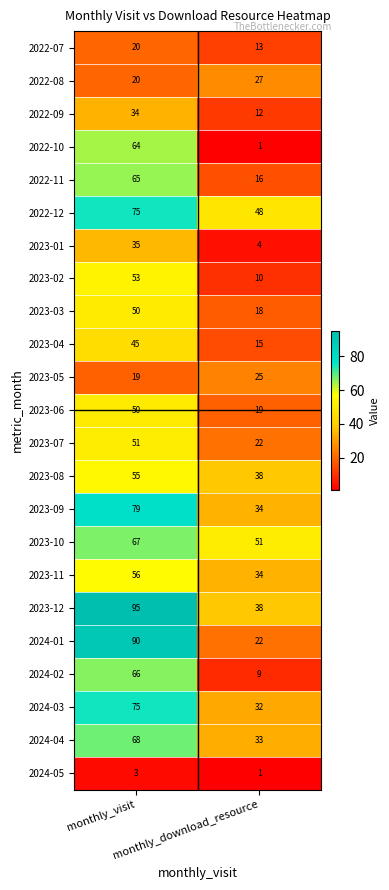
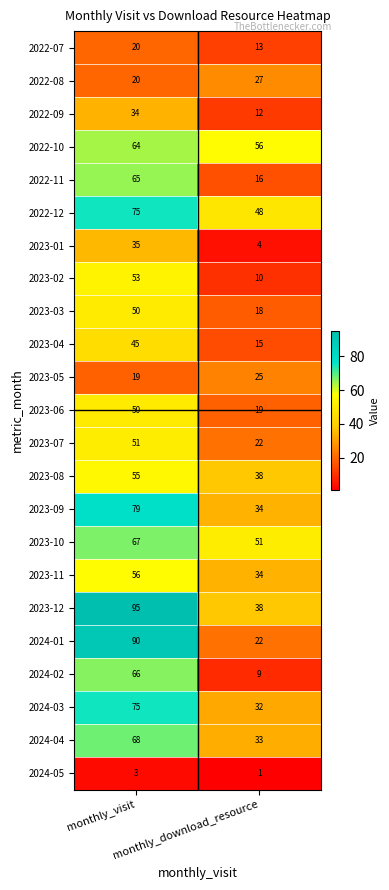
  {
    "2022-07": {
      "monthly_visit": 20,
      "monthly_download_resource": 13
    },
    "2022-08": {
      "monthly_visit": 20,
      "monthly_download_resource": 27
    },
    "2022-09": {
      "monthly_visit": 34,
      "monthly_download_resource": 12
    },
    "2022-10": {
      "monthly_visit": 64,
-     "monthly_download_resource": 1
+     "monthly_download_resource": 56
    },
    "2022-11": {
      "monthly_visit": 65,
      "monthly_download_resource": 16
    },
    "2022-12": {
      "monthly_visit": 75,
      "monthly_download_resource": 48
    },
    "2023-01": {
      "monthly_visit": 35,
      "monthly_download_resource": 4
    },
    "2023-02": {
      "monthly_visit": 53,
      "monthly_download_resource": 10
    },
    "2023-03": {
      "monthly_visit": 50,
      "monthly_download_resource": 18
    },
    "2023-04": {
      "monthly_visit": 45,
      "monthly_download_resource": 15
    },
    "2023-05": {
      "monthly_visit": 19,
      "monthly_download_resource": 25
    },
    "2023-06": {
      "monthly_visit": 50,
      "monthly_download_resource": 19
    },
    "2023-07": {
      "monthly_visit": 51,
      "monthly_download_resource": 22
    },
    "2023-08": {
      "monthly_visit": 55,
      "monthly_download_resource": 38
    },
    "2023-09": {
      "monthly_visit": 79,
      "monthly_download_resource": 34
    },
    "2023-10": {
      "monthly_visit": 67,
      "monthly_download_resource": 51
    },
    "2023-11": {
      "monthly_visit": 56,
      "monthly_download_resource": 34
    },
    "2023-12": {
      "monthly_visit": 95,
      "monthly_download_resource": 38
    },
    "2024-01": {
      "monthly_visit": 90,
      "monthly_download_resource": 22
    },
    "2024-02": {
      "monthly_visit": 66,
      "monthly_download_resource": 9
    },
    "2024-03": {
      "monthly_visit": 75,
      "monthly_download_resource": 32
    },
    "2024-04": {
      "monthly_visit": 68,
      "monthly_download_resource": 33
    },
    "2024-05": {
      "monthly_visit": 3,
      "monthly_download_resource": 1
    }
  }
